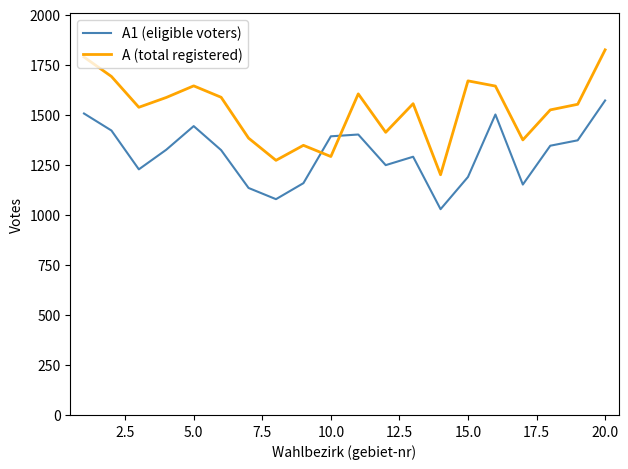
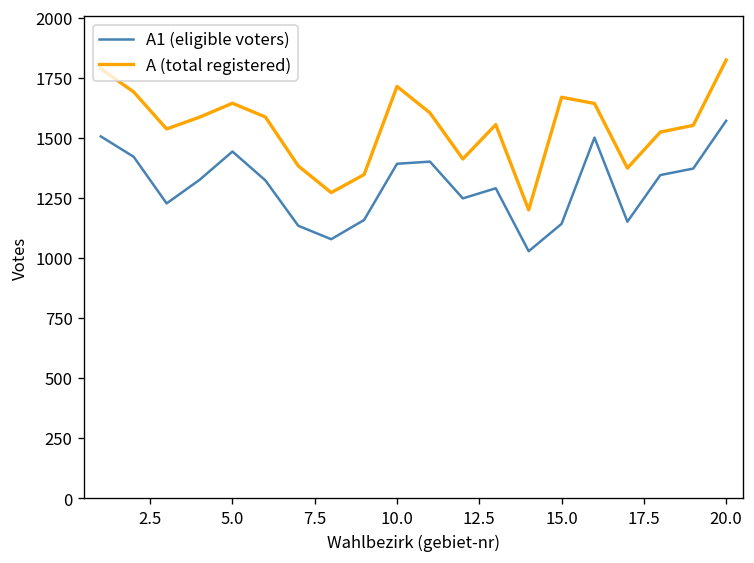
  {
    "A1 (eligible voters)": {
      "5.0": 1440,
      "10.0": 1390,
-     "15.0": 1190,
+     "15.0": 1140,
      "20.0": 1570
    },
    "A (total registered)": {
      "5.0": 1640,
-     "10.0": 1290,
+     "10.0": 1710,
      "15.0": 1670,
      "20.0": 1820
    }
  }
